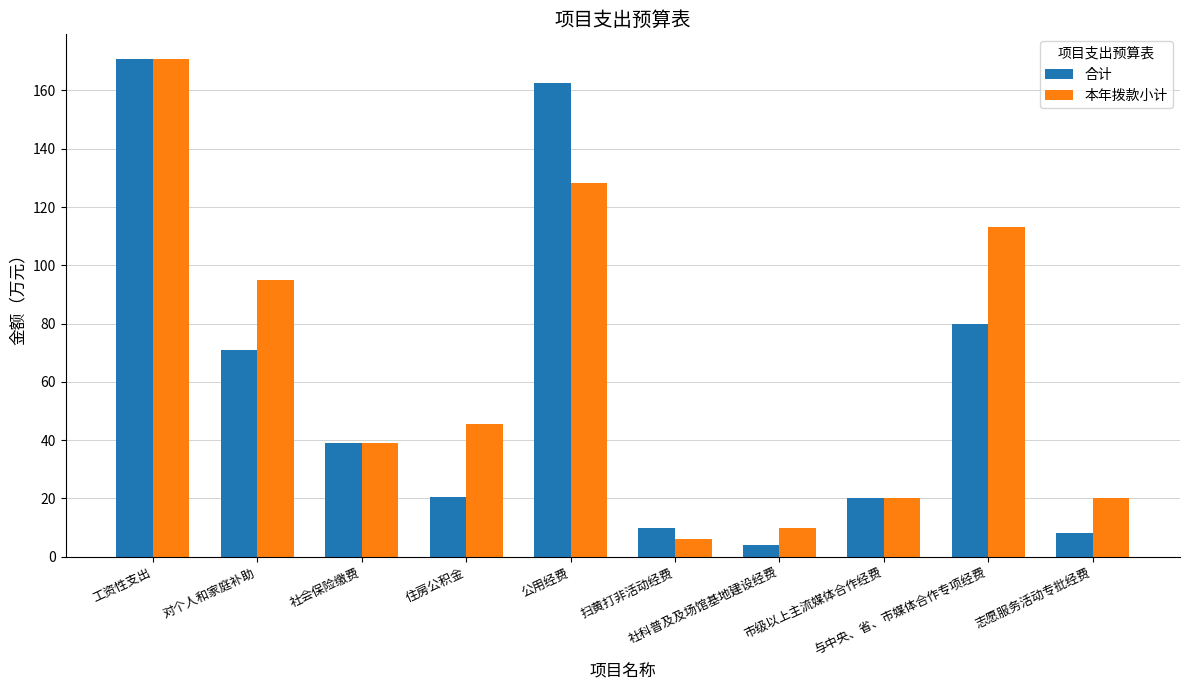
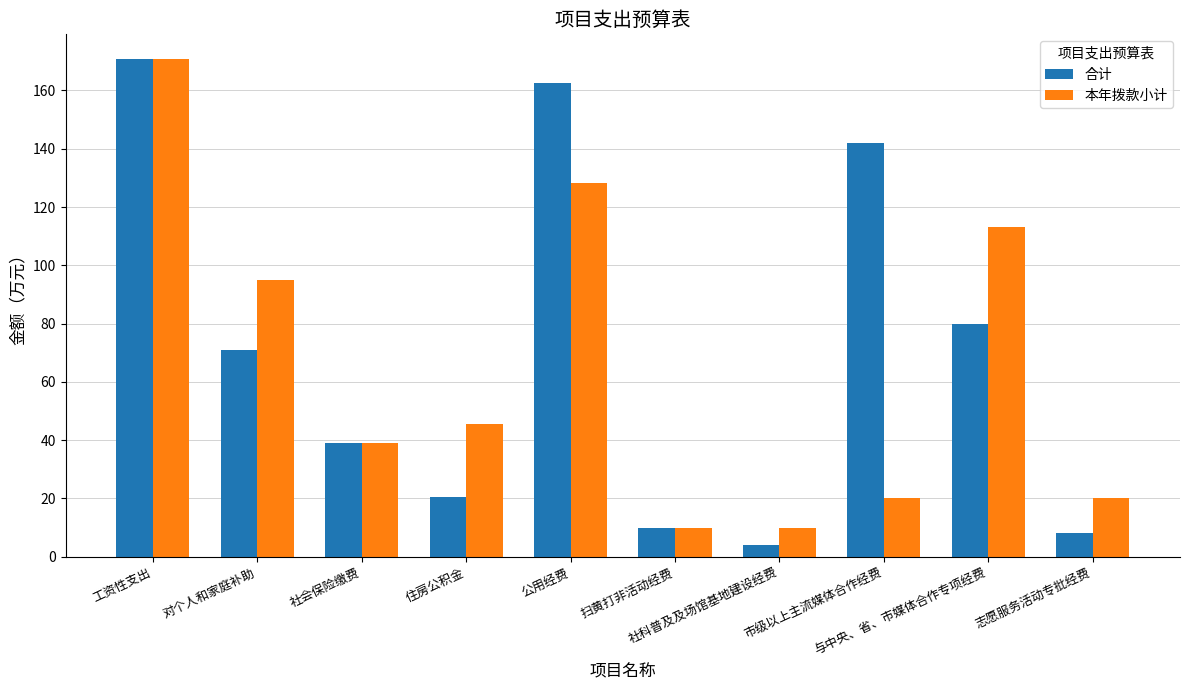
  {
    "合计": {
      "工资性支出": 171,
      "对个人和家庭补助": 71,
      "社会保险缴费": 39,
      "住房公积金": 20,
      "公用经费": 163,
      "扫黄打非活动经费": 10,
      "社科普及及场馆基地建设经费": 4,
-     "市级以上主流媒体合作经费": 20,
+     "市级以上主流媒体合作经费": 142,
      "与中央、省、市媒体合作专项经费": 80,
      "志愿服务活动专批经费": 8
    },
    "本年拨款小计": {
      "工资性支出": 171,
      "对个人和家庭补助": 95,
      "社会保险缴费": 39,
      "住房公积金": 46,
      "公用经费": 128,
-     "扫黄打非活动经费": 6,
+     "扫黄打非活动经费": 10,
      "社科普及及场馆基地建设经费": 10,
      "市级以上主流媒体合作经费": 20,
      "与中央、省、市媒体合作专项经费": 113,
      "志愿服务活动专批经费": 20
    }
  }
